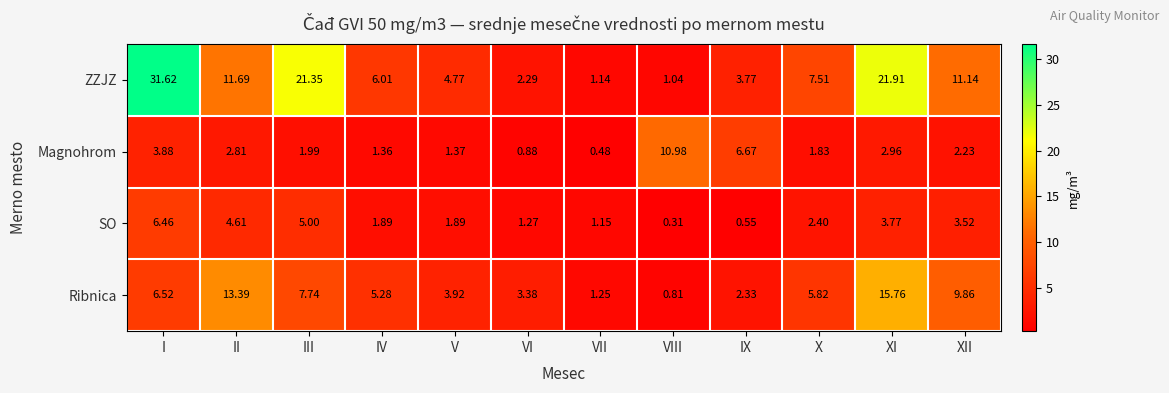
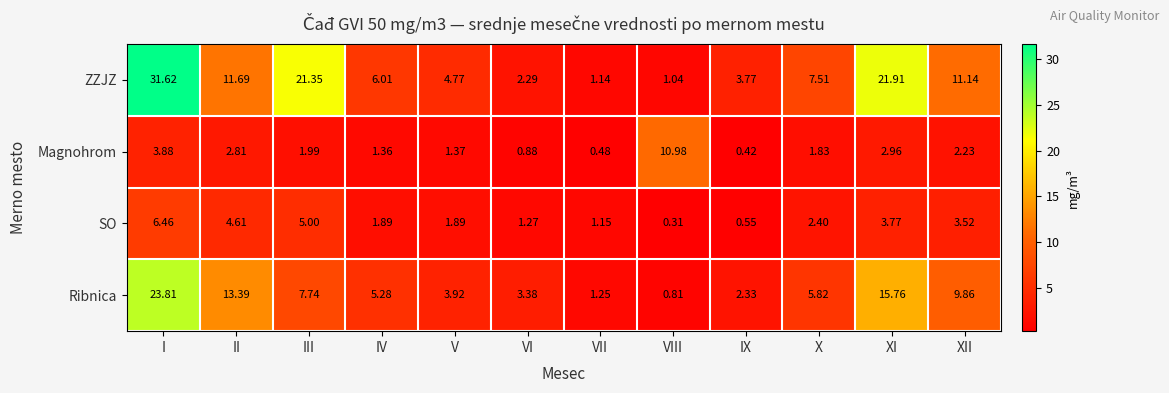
  {
    "Magnohrom": {
-     "IX": 6.67
+     "IX": 0.42
    },
    "Ribnica": {
-     "I": 6.52
+     "I": 23.81
    }
  }
